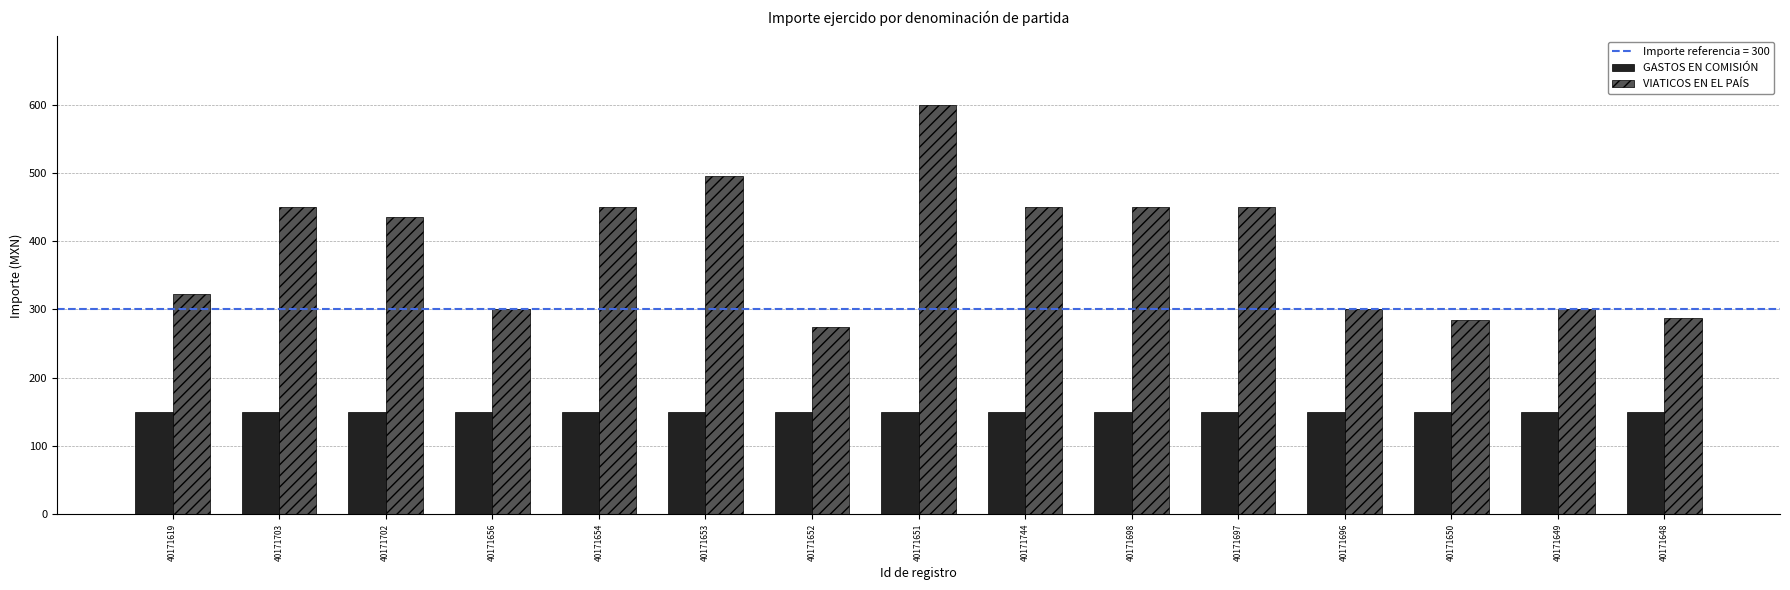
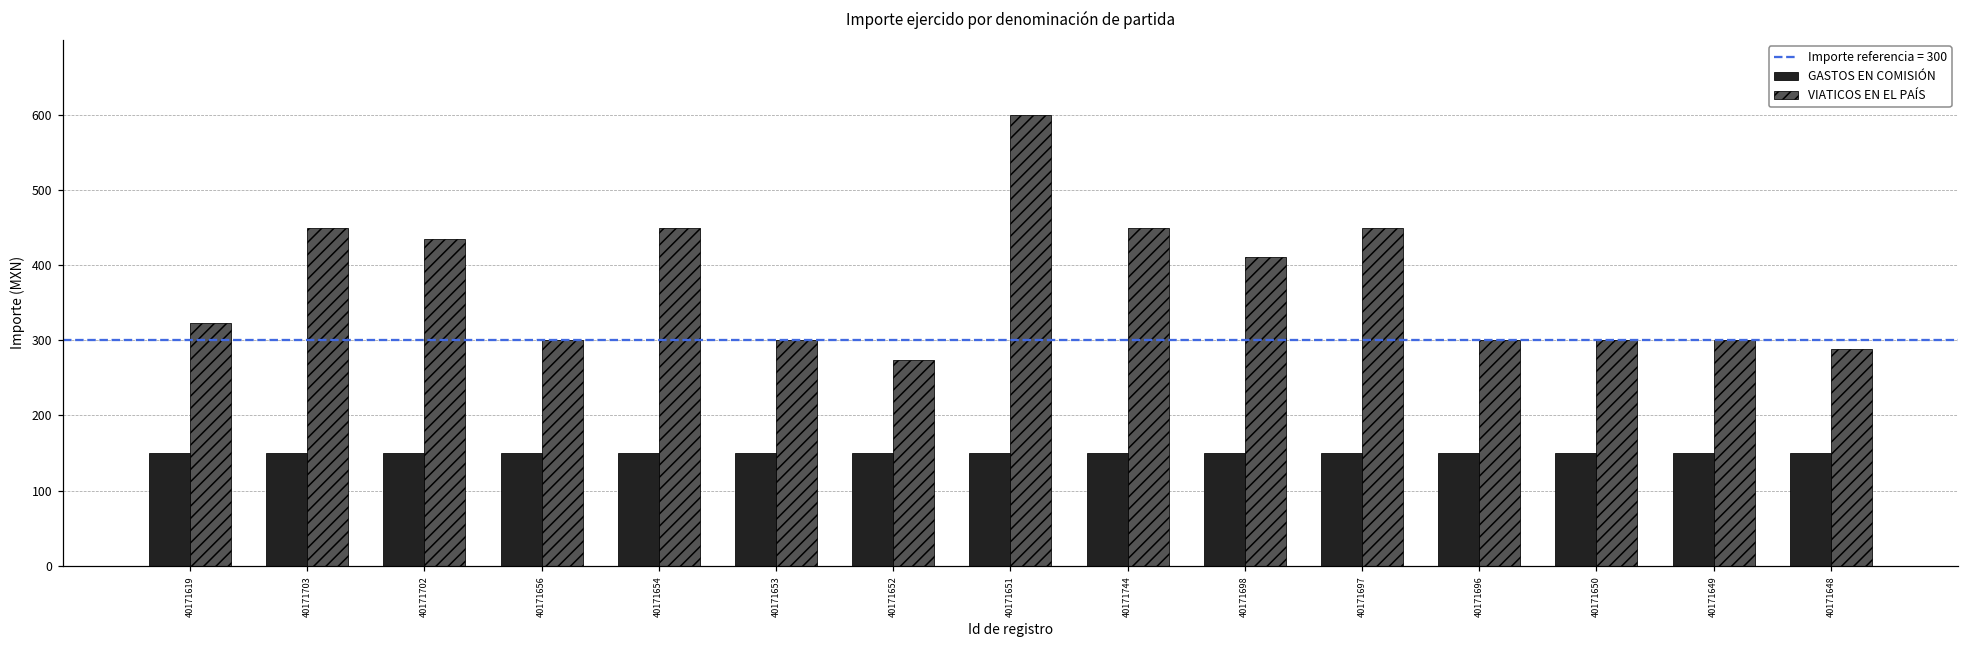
  {
    "GASTOS EN COMISIÓN": {
      "40171619": 150,
      "40171703": 150,
      "40171702": 150,
      "40171656": 150,
      "40171654": 150,
      "40171653": 150,
      "40171652": 150,
      "40171651": 150,
      "40171744": 150,
      "40171698": 150,
      "40171697": 150,
      "40171696": 150,
      "40171650": 150,
      "40171649": 150,
      "40171648": 150
    },
    "VIATICOS EN EL PAÍS": {
      "40171619": 320,
      "40171703": 450,
      "40171702": 440,
      "40171656": 300,
      "40171654": 450,
-     "40171653": 500,
+     "40171653": 300,
      "40171652": 270,
      "40171651": 600,
      "40171744": 450,
-     "40171698": 450,
+     "40171698": 410,
      "40171697": 450,
      "40171696": 300,
-     "40171650": 290,
+     "40171650": 300,
      "40171649": 300,
      "40171648": 290
    }
  }
